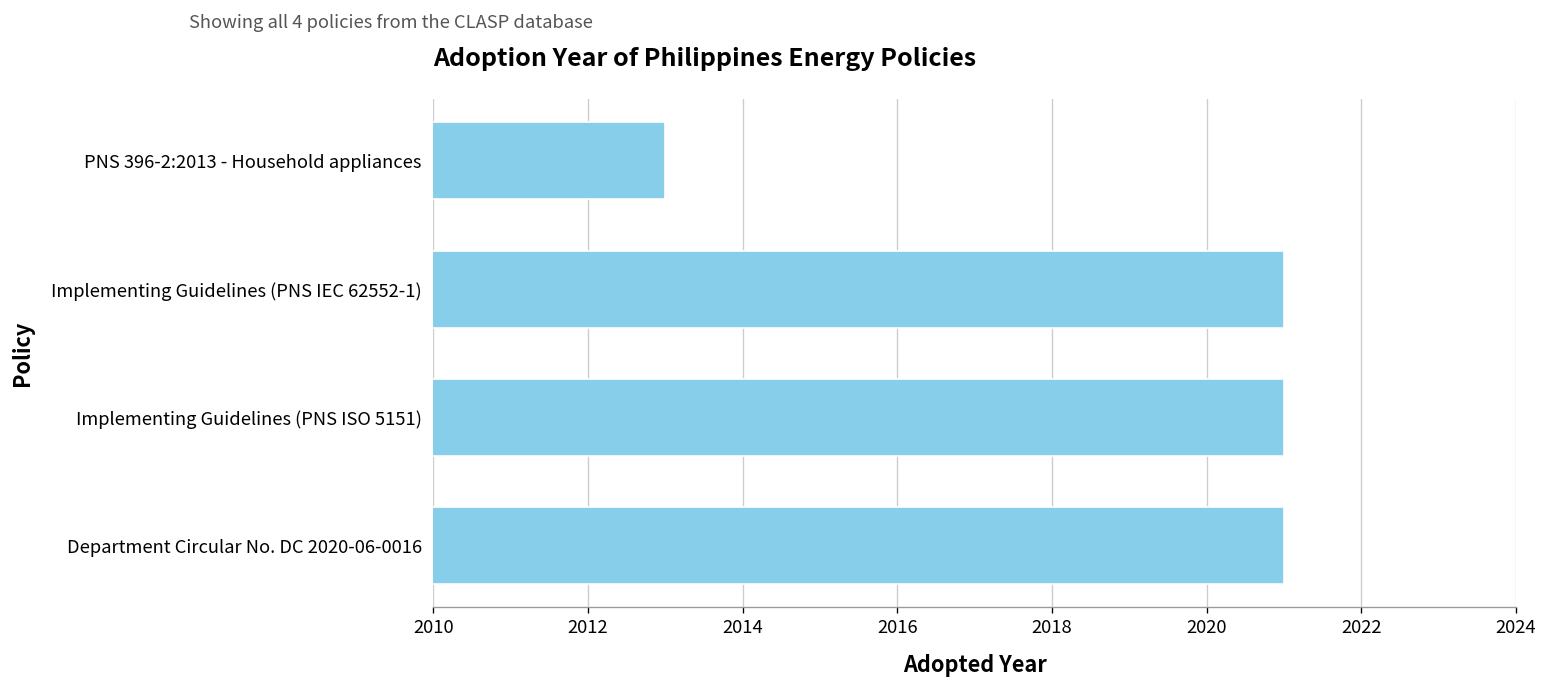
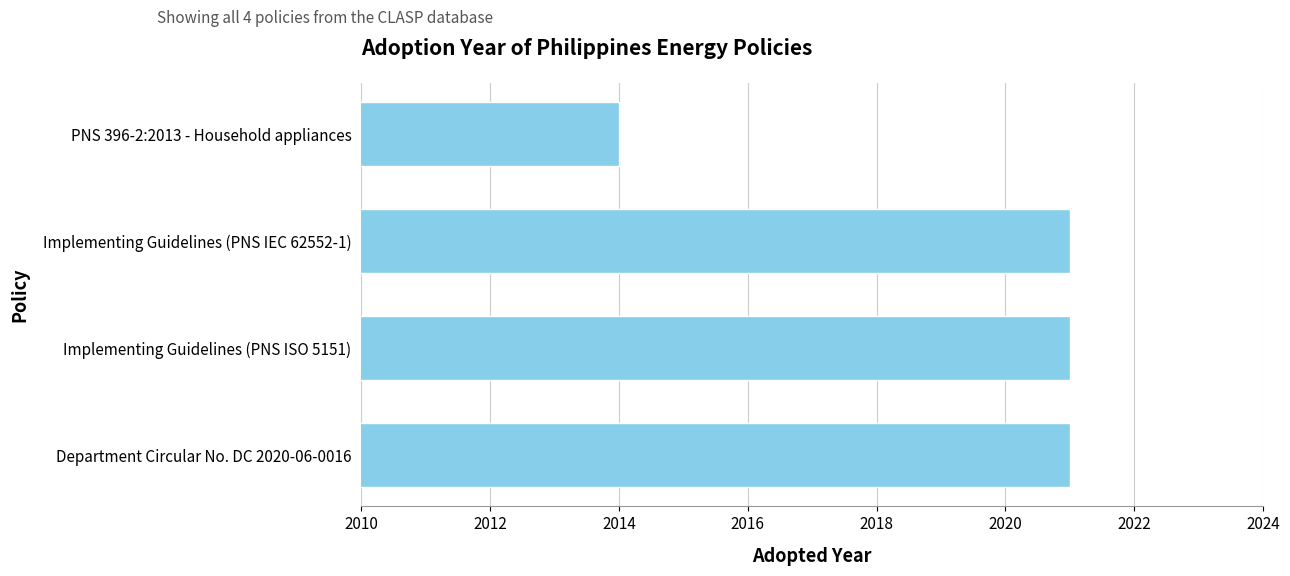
  {
-   "PNS 396-2:2013 - Household appliances": 2013,
+   "PNS 396-2:2013 - Household appliances": 2014,
    "Implementing Guidelines (PNS IEC 62552-1)": 2021,
    "Implementing Guidelines (PNS ISO 5151)": 2021,
    "Department Circular No. DC 2020-06-0016": 2021
  }
